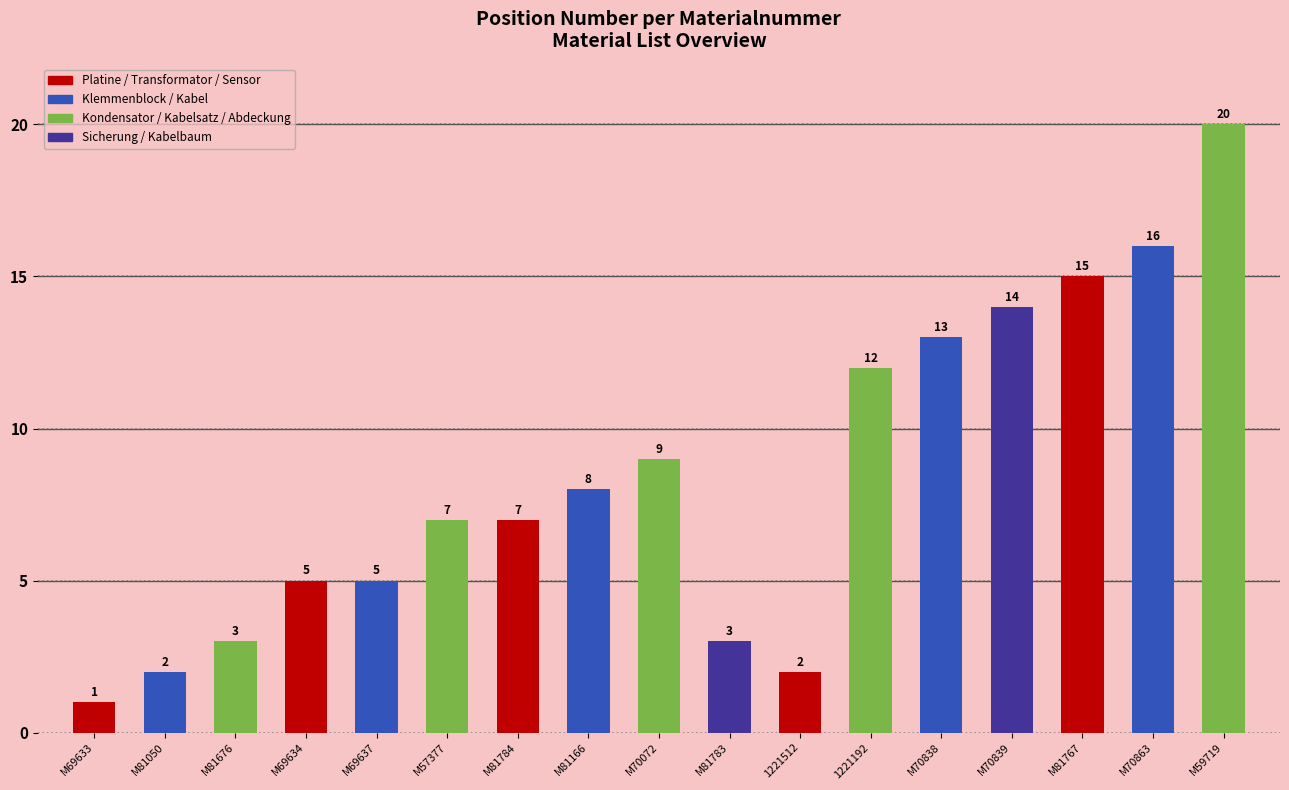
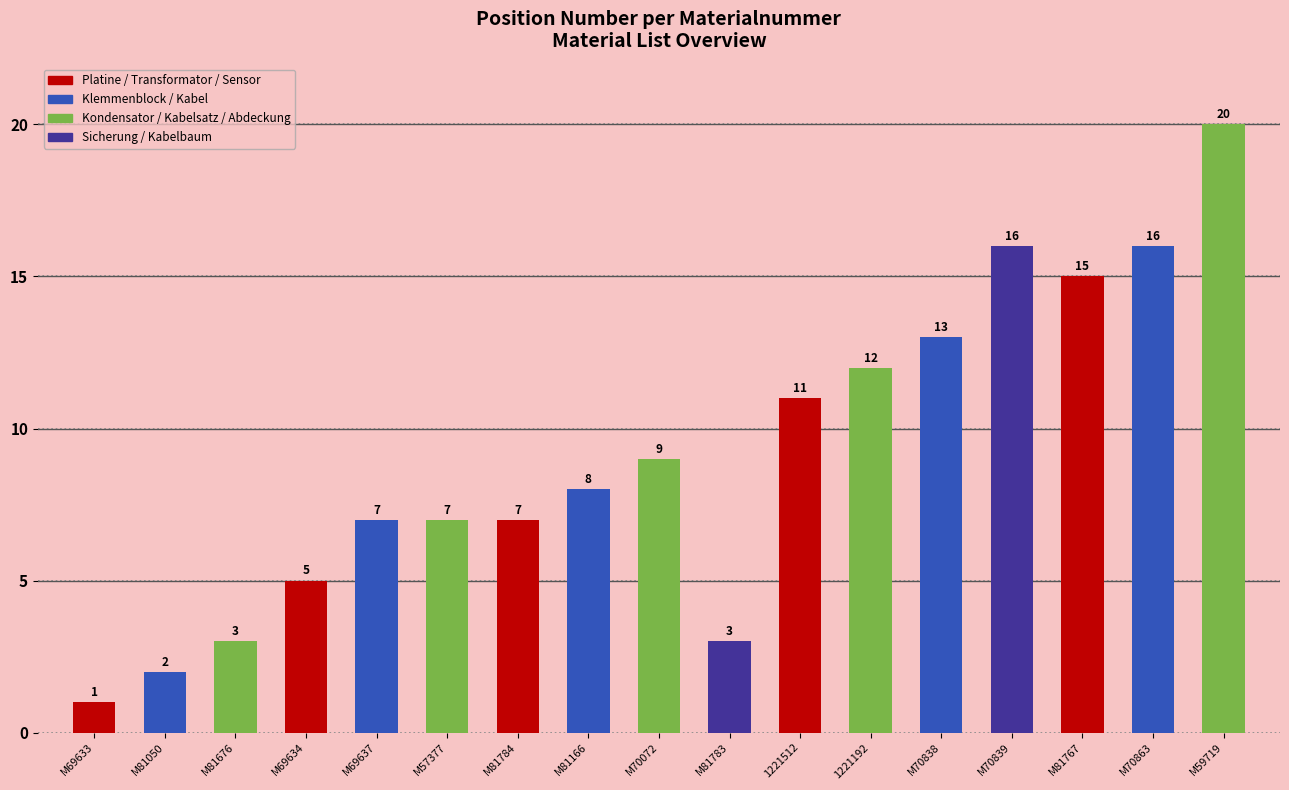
  {
    "M69633": 1,
    "M81050": 2,
    "M81676": 3,
    "M69634": 5,
-   "M69637": 5,
+   "M69637": 7,
    "M57377": 7,
    "M81784": 7,
    "M81166": 8,
    "M70072": 9,
    "M81783": 3,
-   "1221512": 2,
+   "1221512": 11,
    "1221192": 12,
    "M70838": 13,
-   "M70839": 14,
+   "M70839": 16,
    "M81767": 15,
    "M70863": 16,
    "M59719": 20
  }
